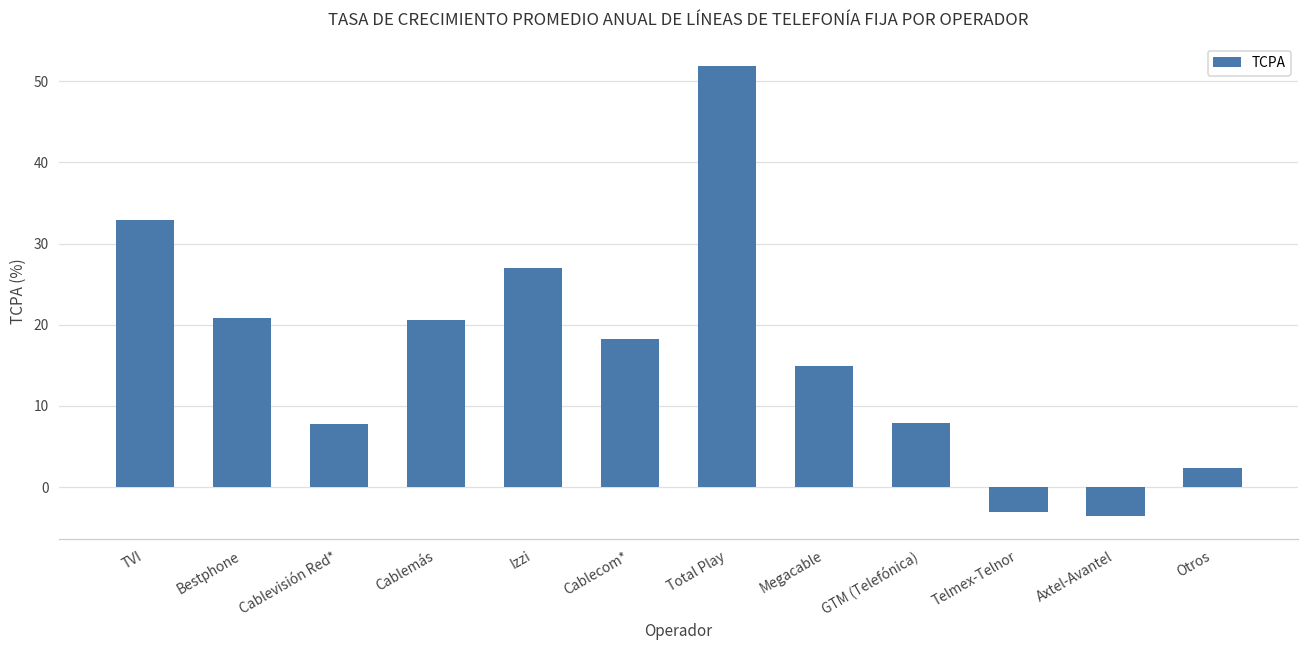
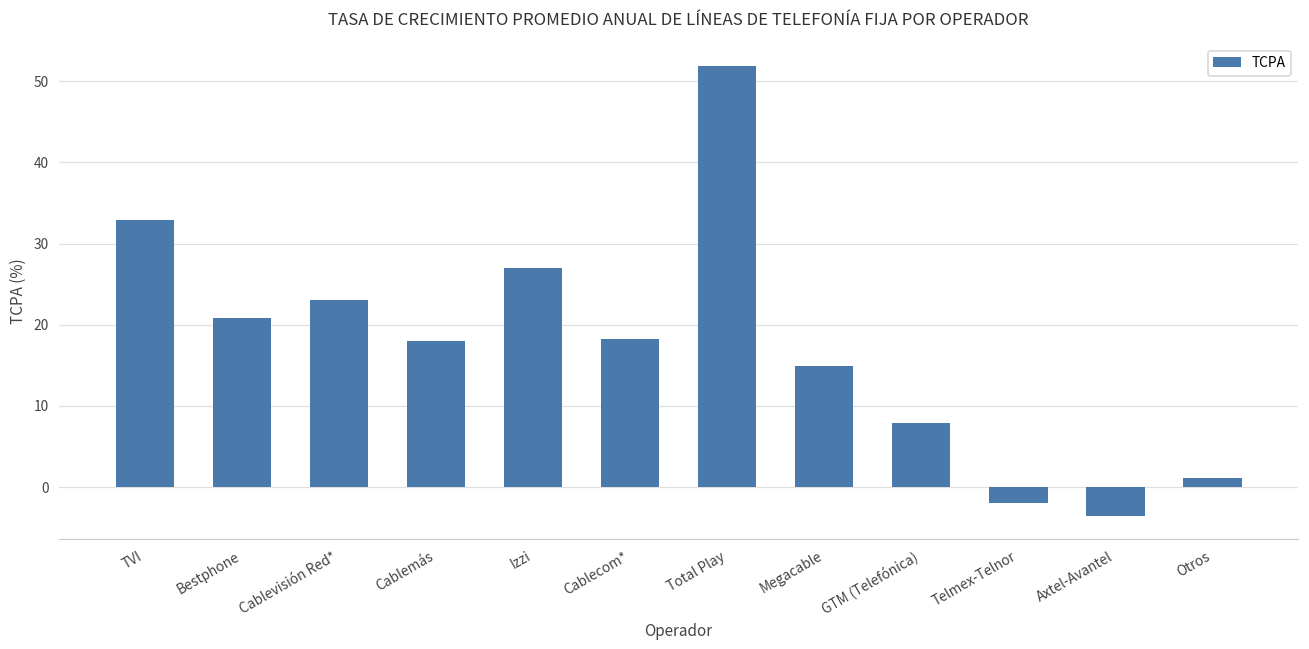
  {
    "TVI": 33,
    "Bestphone": 21,
-   "Cablevisión Red*": 8,
-   "Cablemás": 21,
+   "Cablevisión Red*": 23,
+   "Cablemás": 18,
    "Izzi": 27,
    "Cablecom*": 18,
    "Total Play": 52,
    "Megacable": 15,
    "GTM (Telefónica)": 8,
-   "Telmex-Telnor": -3,
+   "Telmex-Telnor": -2,
    "Axtel-Avantel": -4,
-   "Otros": 2
+   "Otros": 1
  }
